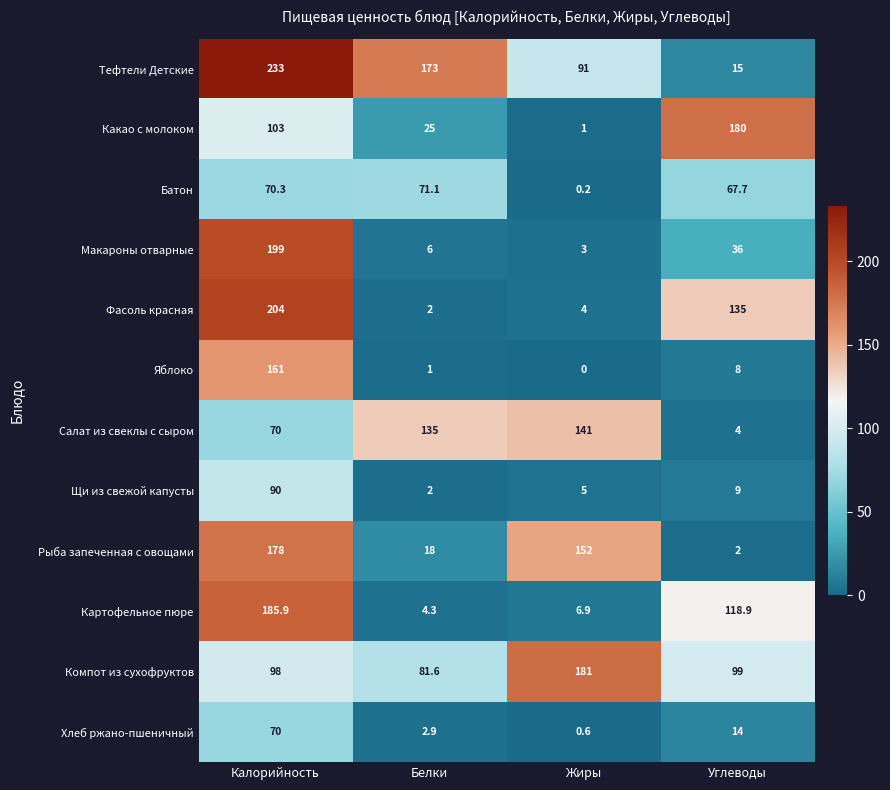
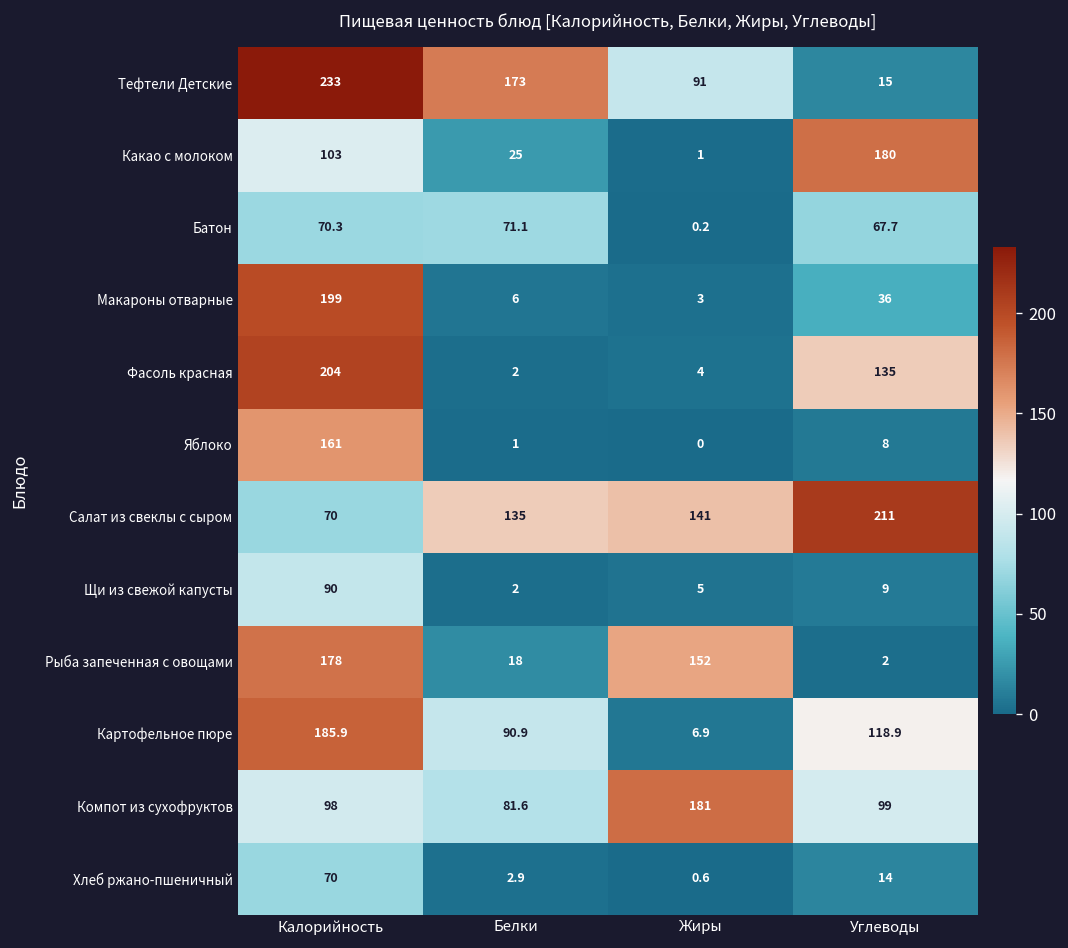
  {
    "Тефтели Детские": {
      "Калорийность": 233,
      "Белки": 173,
      "Жиры": 91,
      "Углеводы": 15
    },
    "Какао с молоком": {
      "Калорийность": 103,
      "Белки": 25,
      "Жиры": 1,
      "Углеводы": 180
    },
    "Батон": {
      "Калорийность": 70.3,
      "Белки": 71.1,
      "Жиры": 0.2,
      "Углеводы": 67.7
    },
    "Макароны отварные": {
      "Калорийность": 199,
      "Белки": 6,
      "Жиры": 3,
      "Углеводы": 36
    },
    "Фасоль красная": {
      "Калорийность": 204,
      "Белки": 2,
      "Жиры": 4,
      "Углеводы": 135
    },
    "Яблоко": {
      "Калорийность": 161,
      "Белки": 1,
      "Жиры": 0,
      "Углеводы": 8
    },
    "Салат из свеклы с сыром": {
      "Калорийность": 70,
      "Белки": 135,
      "Жиры": 141,
-     "Углеводы": 4
+     "Углеводы": 211
    },
    "Щи из свежой капусты": {
      "Калорийность": 90,
      "Белки": 2,
      "Жиры": 5,
      "Углеводы": 9
    },
    "Рыба запеченная с овощами": {
      "Калорийность": 178,
      "Белки": 18,
      "Жиры": 152,
      "Углеводы": 2
    },
    "Картофельное пюре": {
      "Калорийность": 185.9,
-     "Белки": 4.3,
+     "Белки": 90.9,
      "Жиры": 6.9,
      "Углеводы": 118.9
    },
    "Компот из сухофруктов": {
      "Калорийность": 98,
      "Белки": 81.6,
      "Жиры": 181,
      "Углеводы": 99
    },
    "Хлеб ржано-пшеничный": {
      "Калорийность": 70,
      "Белки": 2.9,
      "Жиры": 0.6,
      "Углеводы": 14
    }
  }
